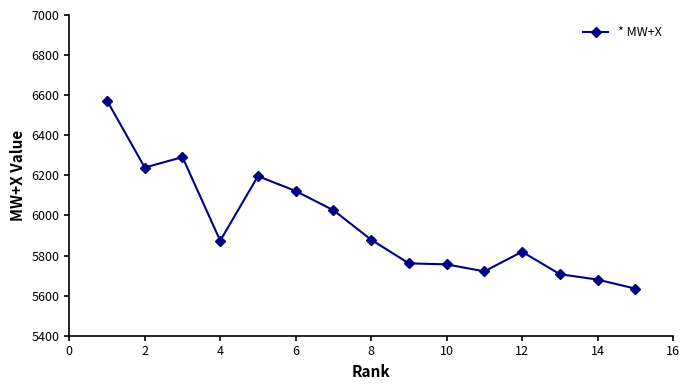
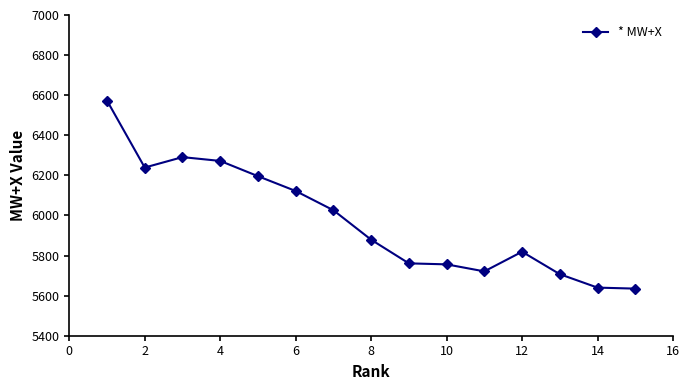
  {
    "2": 6240,
-   "4": 5870,
+   "4": 6270,
    "6": 6120,
    "8": 5880,
    "10": 5760,
    "12": 5820,
-   "14": 5680
+   "14": 5640
  }
